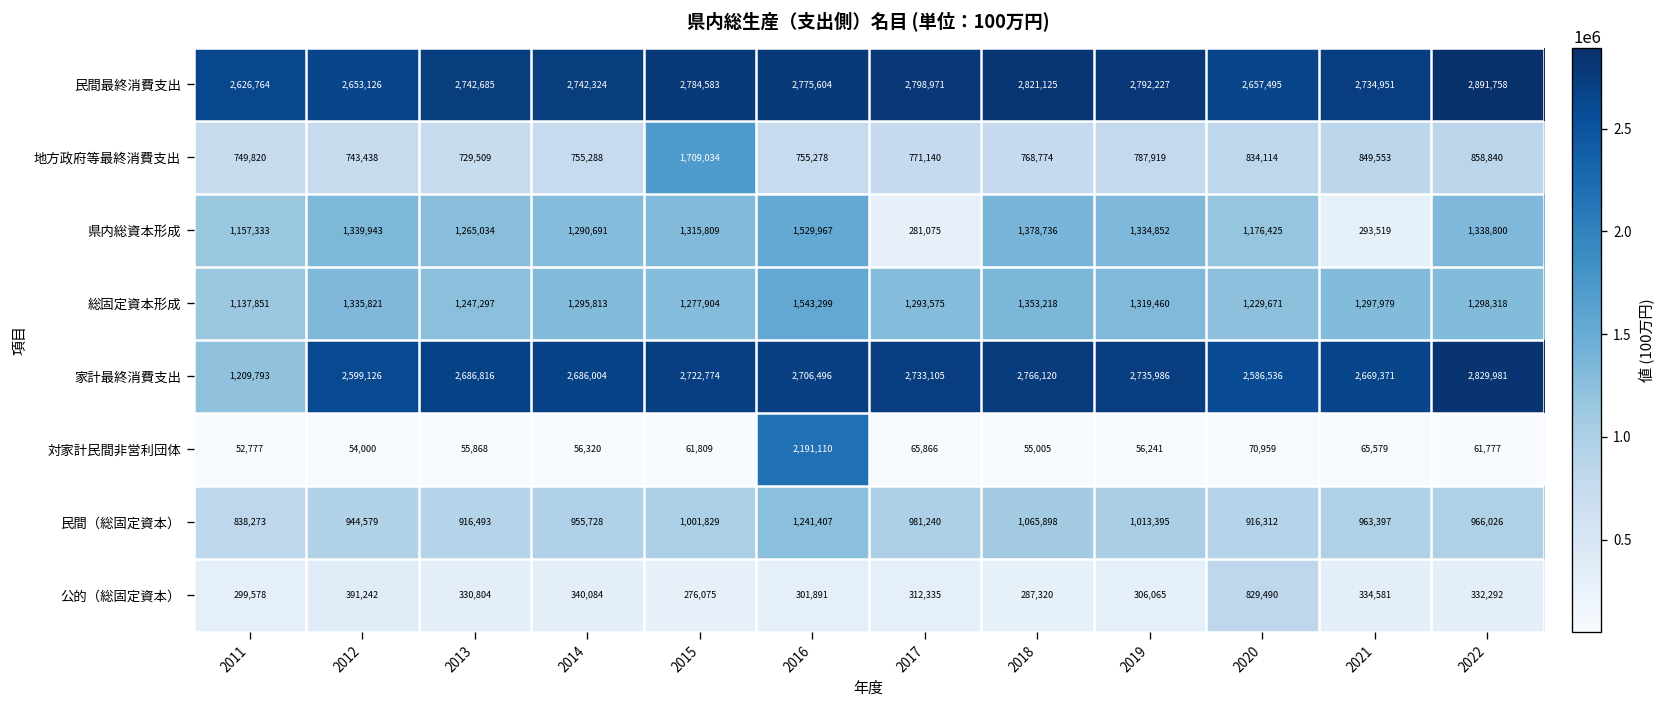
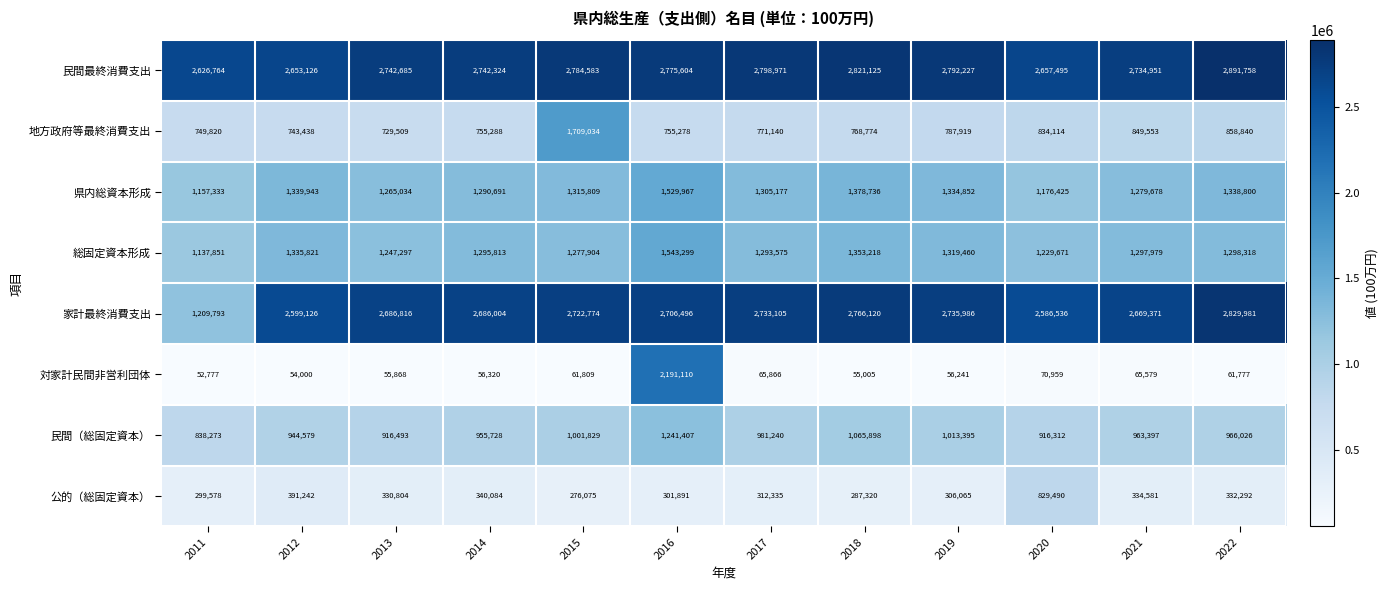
  {
    "民間最終消費支出": {
      "2011": "2,626,764",
      "2012": "2,653,126",
      "2013": "2,742,685",
      "2014": "2,742,324",
      "2015": "2,784,583",
      "2016": "2,775,604",
      "2017": "2,798,971",
      "2018": "2,821,125",
      "2019": "2,792,227",
      "2020": "2,657,495",
      "2021": "2,734,951",
      "2022": "2,891,758"
    },
    "地方政府等最終消費支出": {
      "2011": "749,820",
      "2012": "743,438",
      "2013": "729,509",
      "2014": "755,288",
      "2015": "1,709,034",
      "2016": "755,278",
      "2017": "771,140",
      "2018": "768,774",
      "2019": "787,919",
      "2020": "834,114",
      "2021": "849,553",
      "2022": "858,840"
    },
    "県内総資本形成": {
      "2011": "1,157,333",
      "2012": "1,339,943",
      "2013": "1,265,034",
      "2014": "1,290,691",
      "2015": "1,315,809",
      "2016": "1,529,967",
-     "2017": "281,075",
+     "2017": "1,305,177",
      "2018": "1,378,736",
      "2019": "1,334,852",
      "2020": "1,176,425",
-     "2021": "293,519",
+     "2021": "1,279,678",
      "2022": "1,338,800"
    },
    "総固定資本形成": {
      "2011": "1,137,851",
      "2012": "1,335,821",
      "2013": "1,247,297",
      "2014": "1,295,813",
      "2015": "1,277,904",
      "2016": "1,543,299",
      "2017": "1,293,575",
      "2018": "1,353,218",
      "2019": "1,319,460",
      "2020": "1,229,671",
      "2021": "1,297,979",
      "2022": "1,298,318"
    },
    "家計最終消費支出": {
      "2011": "1,209,793",
      "2012": "2,599,126",
      "2013": "2,686,816",
      "2014": "2,686,004",
      "2015": "2,722,774",
      "2016": "2,706,496",
      "2017": "2,733,105",
      "2018": "2,766,120",
      "2019": "2,735,986",
      "2020": "2,586,536",
      "2021": "2,669,371",
      "2022": "2,829,981"
    },
    "対家計民間非営利団体": {
      "2011": "52,777",
      "2012": "54,000",
      "2013": "55,868",
      "2014": "56,320",
      "2015": "61,809",
      "2016": "2,191,110",
      "2017": "65,866",
      "2018": "55,005",
      "2019": "56,241",
      "2020": "70,959",
      "2021": "65,579",
      "2022": "61,777"
    },
    "民間（総固定資本）": {
      "2011": "838,273",
      "2012": "944,579",
      "2013": "916,493",
      "2014": "955,728",
      "2015": "1,001,829",
      "2016": "1,241,407",
      "2017": "981,240",
      "2018": "1,065,898",
      "2019": "1,013,395",
      "2020": "916,312",
      "2021": "963,397",
      "2022": "966,026"
    },
    "公的（総固定資本）": {
      "2011": "299,578",
      "2012": "391,242",
      "2013": "330,804",
      "2014": "340,084",
      "2015": "276,075",
      "2016": "301,891",
      "2017": "312,335",
      "2018": "287,320",
      "2019": "306,065",
      "2020": "829,490",
      "2021": "334,581",
      "2022": "332,292"
    }
  }
